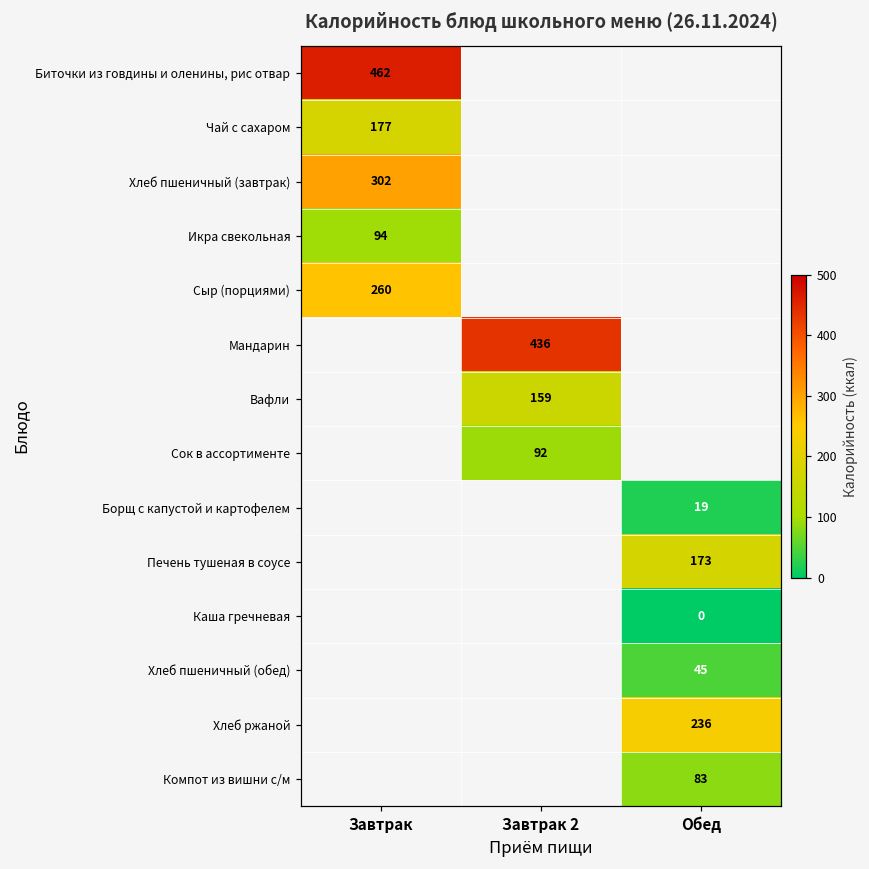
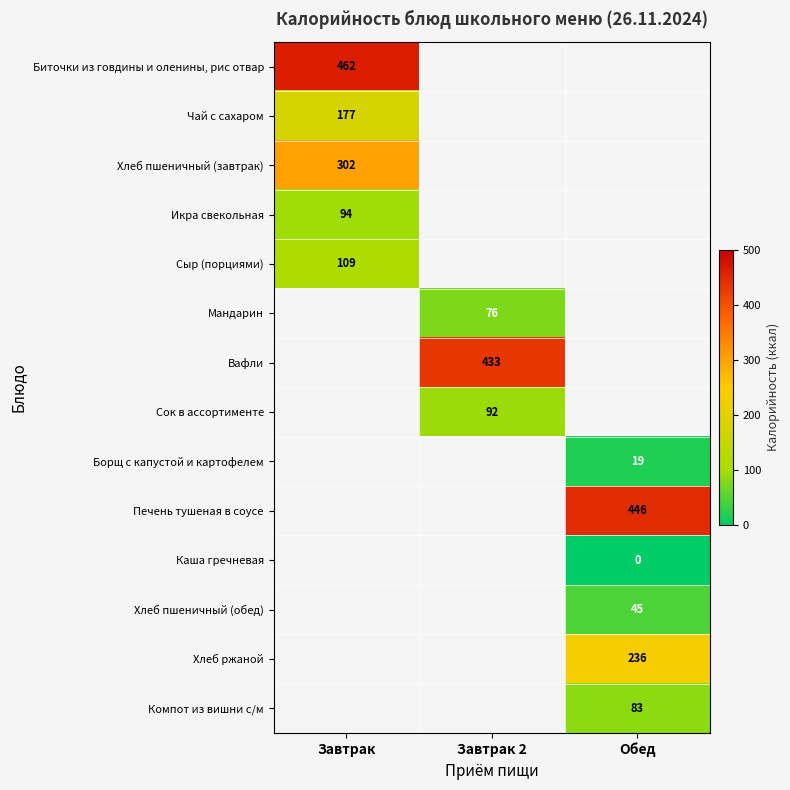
  {
    "Биточки из говдины и оленины, рис отвар": {
      "Завтрак": 462
    },
    "Чай с сахаром": {
      "Завтрак": 177
    },
    "Хлеб пшеничный (завтрак)": {
      "Завтрак": 302
    },
    "Икра свекольная": {
      "Завтрак": 94
    },
    "Сыр (порциями)": {
-     "Завтрак": 260
+     "Завтрак": 109
    },
    "Мандарин": {
-     "Завтрак 2": 436
+     "Завтрак 2": 76
    },
    "Вафли": {
-     "Завтрак 2": 159
+     "Завтрак 2": 433
    },
    "Сок в ассортименте": {
      "Завтрак 2": 92
    },
    "Борщ с капустой и картофелем": {
      "Обед": 19
    },
    "Печень тушеная в соусе": {
-     "Обед": 173
+     "Обед": 446
    },
    "Каша гречневая": {
      "Обед": 0
    },
    "Хлеб пшеничный (обед)": {
      "Обед": 45
    },
    "Хлеб ржаной": {
      "Обед": 236
    },
    "Компот из вишни с/м": {
      "Обед": 83
    }
  }
